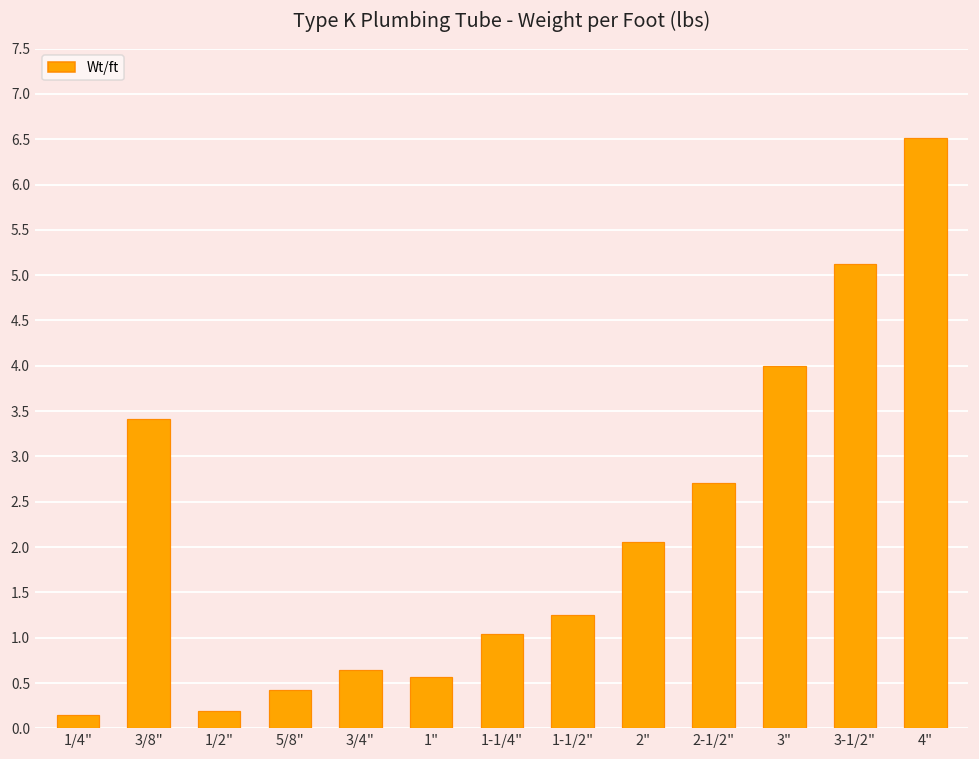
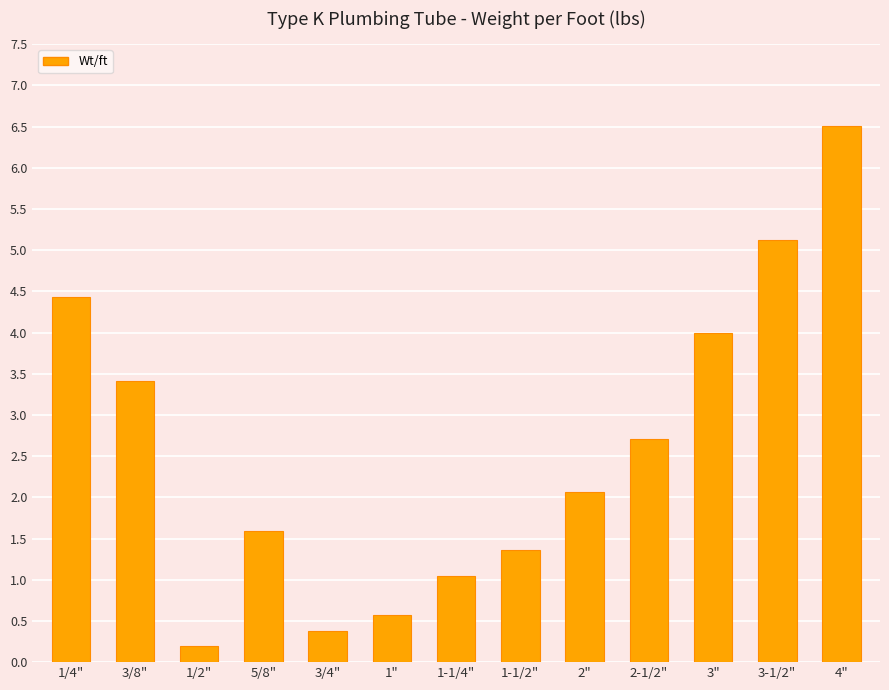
  {
-   "1/4\"": 0.1,
+   "1/4\"": 4.4,
    "3/8\"": 3.4,
    "1/2\"": 0.2,
-   "5/8\"": 0.4,
-   "3/4\"": 0.6,
+   "5/8\"": 1.6,
+   "3/4\"": 0.4,
    "1\"": 0.6,
    "1-1/4\"": 1.0,
-   "1-1/2\"": 1.3,
+   "1-1/2\"": 1.4,
    "2\"": 2.1,
    "2-1/2\"": 2.7,
    "3\"": 4.0,
    "3-1/2\"": 5.1,
    "4\"": 6.5
  }
